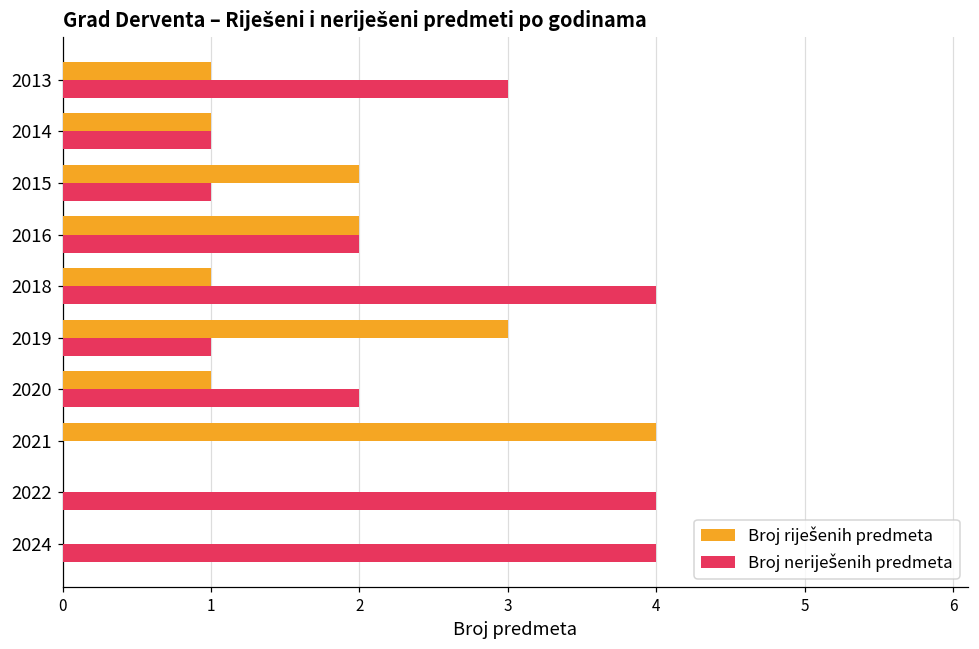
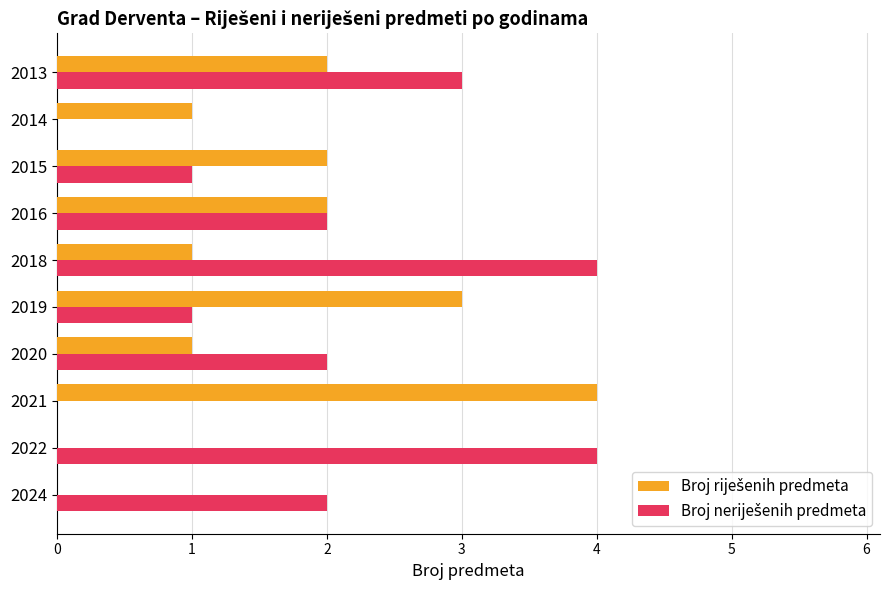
  {
    "Broj riješenih predmeta": {
-     "2013": 1,
+     "2013": 2,
      "2014": 1,
      "2015": 2,
      "2016": 2,
      "2018": 1,
      "2019": 3,
      "2020": 1,
      "2021": 4,
      "2022": 0,
      "2024": 0
    },
    "Broj neriješenih predmeta": {
      "2013": 3,
-     "2014": 1,
+     "2014": 0,
      "2015": 1,
      "2016": 2,
      "2018": 4,
      "2019": 1,
      "2020": 2,
      "2021": 0,
      "2022": 4,
-     "2024": 4
+     "2024": 2
    }
  }
